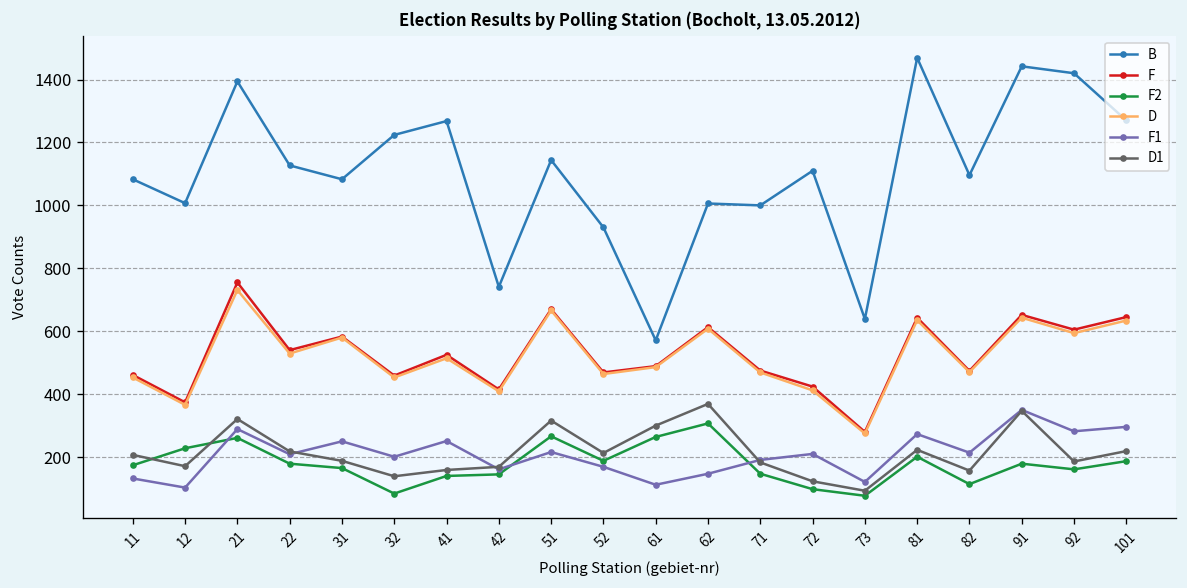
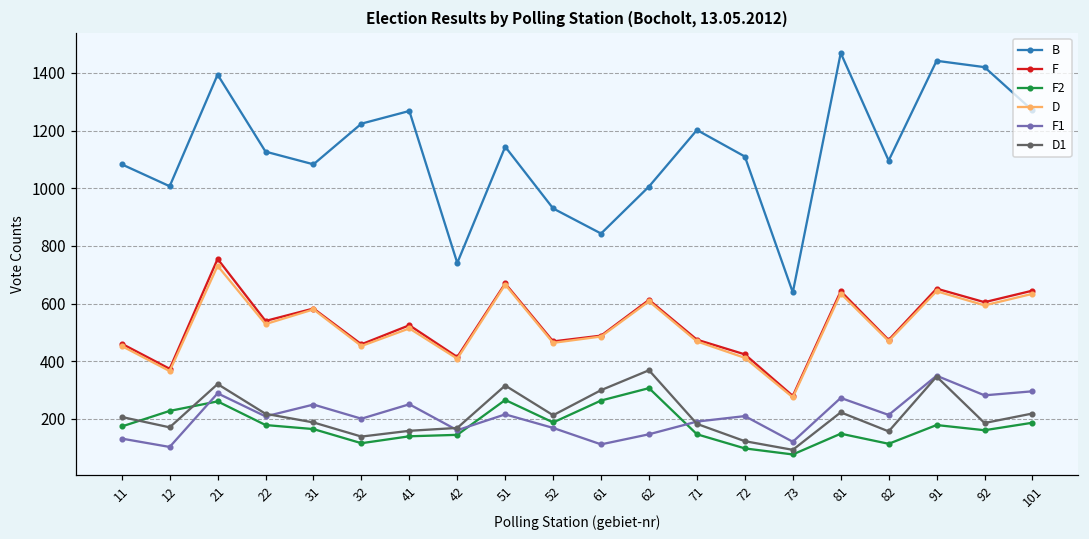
  {
    "B": {
      "11": 1080,
      "12": 1010,
      "21": 1390,
      "22": 1130,
      "31": 1080,
      "32": 1220,
      "41": 1270,
      "42": 740,
      "51": 1140,
      "52": 930,
-     "61": 570,
+     "61": 840,
      "62": 1010,
-     "71": 1000,
+     "71": 1200,
      "72": 1110,
      "73": 640,
      "81": 1470,
      "82": 1100,
      "91": 1440,
      "92": 1420
    },
    "F": {
      "21": 760,
      "22": 540,
      "41": 530,
      "72": 420,
      "92": 610,
      "101": 650
    },
    "F2": {
      "11": 170,
      "12": 230,
      "21": 260,
      "22": 180,
      "31": 170,
-     "32": 80,
+     "32": 120,
      "41": 140,
      "42": 150,
      "51": 270,
      "52": 190,
      "61": 260,
      "62": 310,
      "71": 150,
      "72": 100,
      "73": 80,
-     "81": 200,
+     "81": 150,
      "82": 110,
      "91": 180,
      "92": 160,
      "101": 190
    },
    "D": {
      "21": 730,
      "22": 530,
      "41": 510,
      "72": 410,
      "92": 590,
      "101": 630
    },
    "F1": {
      "11": 130,
      "12": 100,
      "21": 290,
      "31": 250,
      "32": 200,
      "41": 250,
      "51": 220,
      "52": 170,
      "61": 110,
      "62": 150,
      "72": 210,
      "73": 120,
      "81": 270,
      "82": 210,
      "92": 280,
      "101": 300
    },
    "D1": {
      "11": 210,
      "12": 170,
      "21": 320,
      "31": 190,
      "32": 140,
      "41": 160,
      "51": 320,
      "52": 210,
      "61": 300,
      "62": 370,
      "72": 120,
      "73": 90,
      "81": 220,
      "82": 160,
      "92": 190,
      "101": 220
    }
  }
